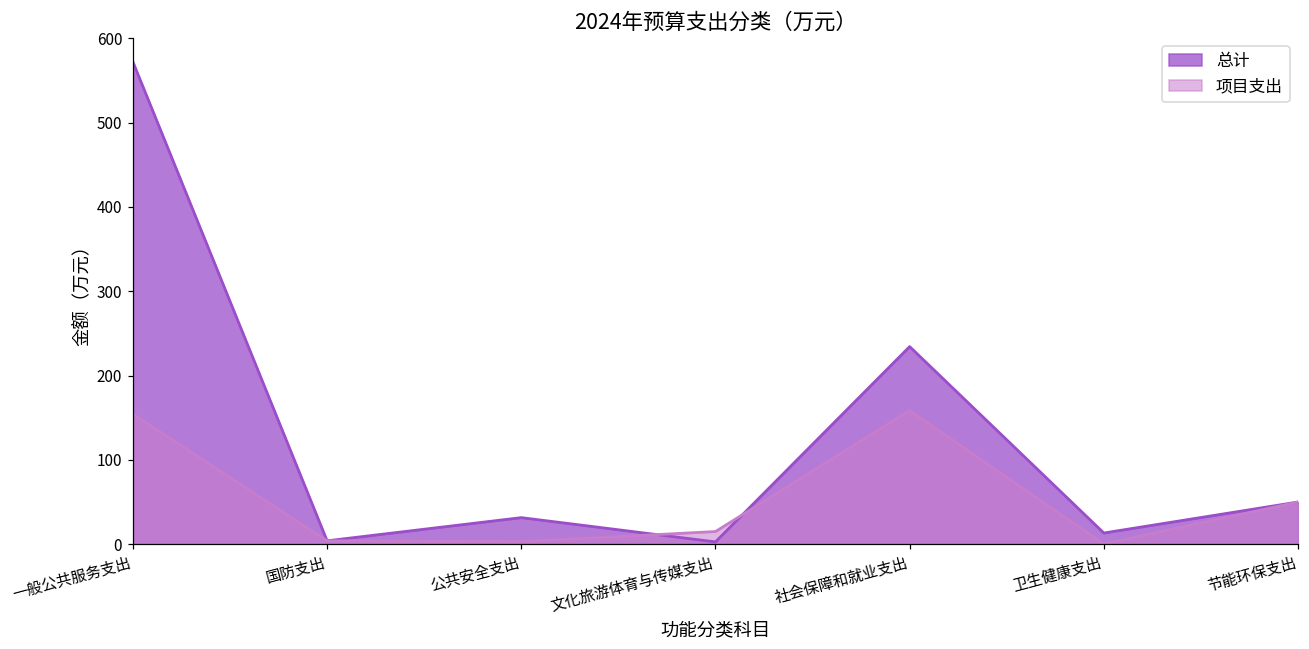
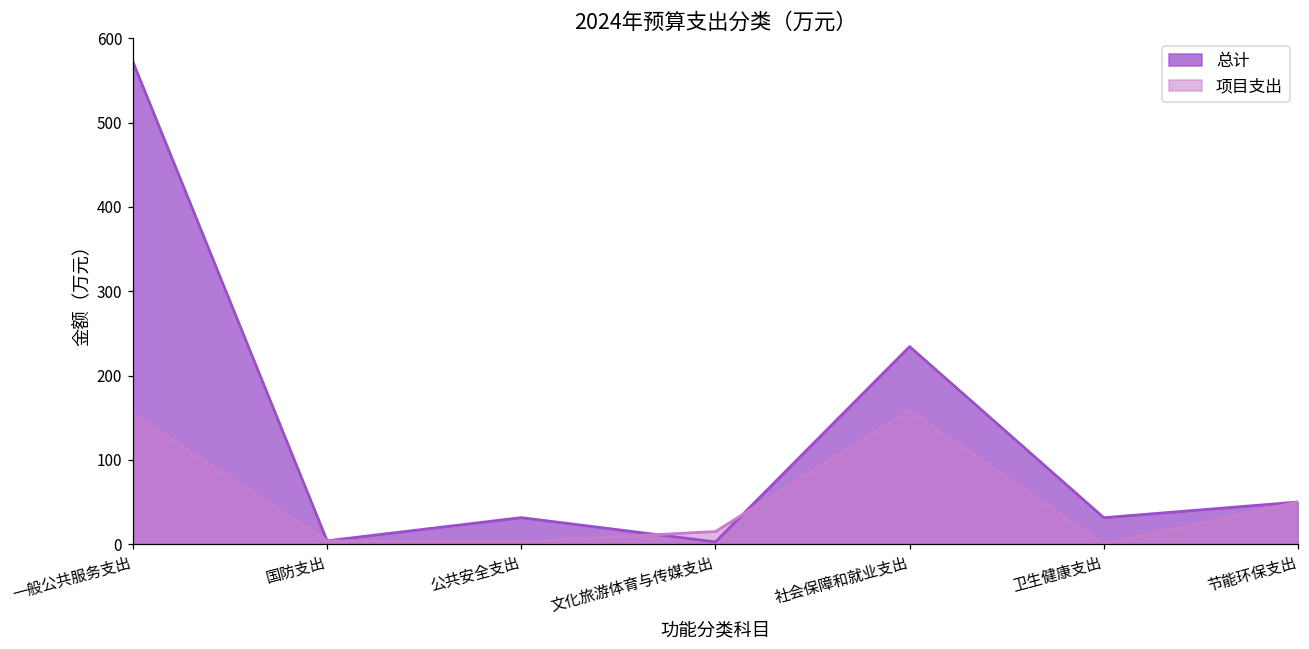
  {
    "总计": {
      "一般公共服务支出": 570,
      "公共安全支出": 30,
      "文化旅游体育与传媒支出": 0,
      "社会保障和就业支出": 230,
-     "卫生健康支出": 10
+     "卫生健康支出": 30
    },
    "项目支出": {
      "一般公共服务支出": 150,
      "公共安全支出": 0,
      "文化旅游体育与传媒支出": 20,
      "社会保障和就业支出": 160,
      "卫生健康支出": 0
    }
  }
